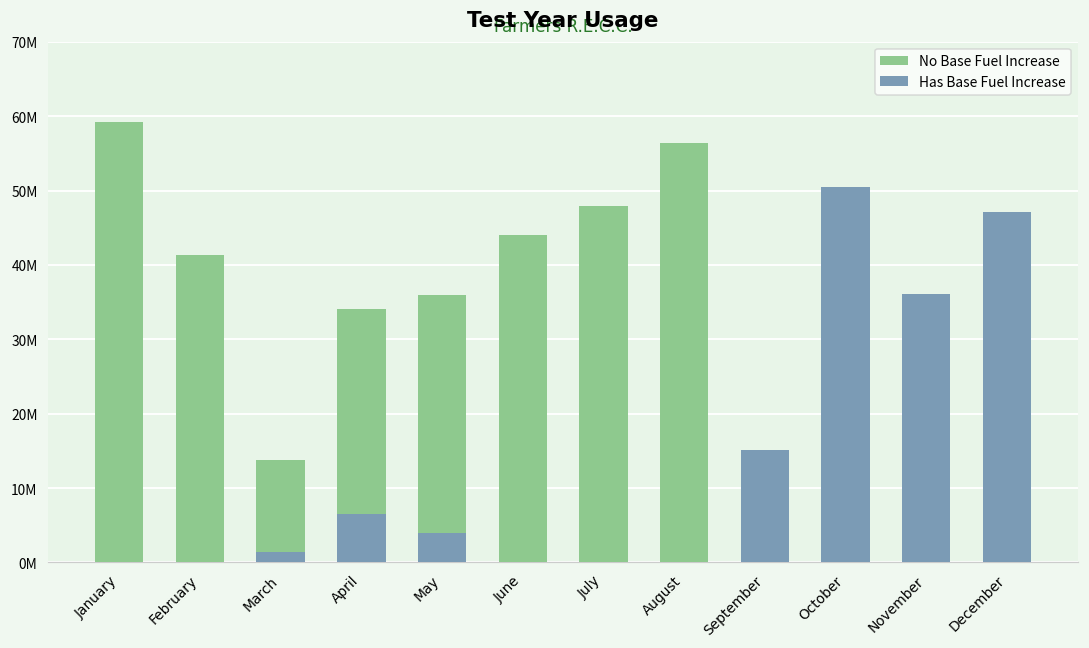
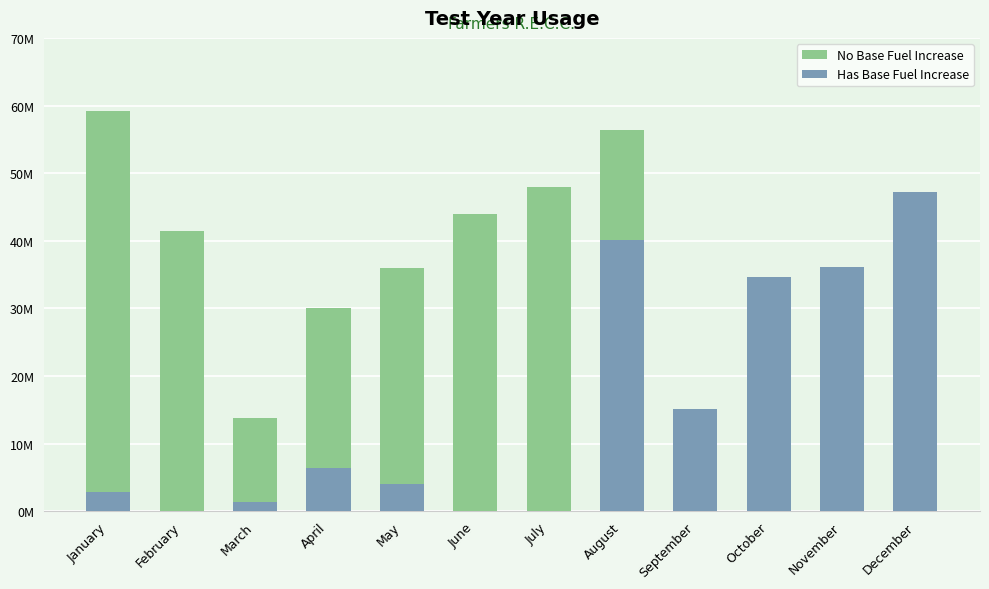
  {
    "No Base Fuel Increase": {
      "January": 59000000,
      "February": 41000000,
      "March": 14000000,
-     "April": 34000000,
+     "April": 30000000,
      "May": 36000000,
      "June": 44000000,
      "July": 48000000,
      "August": 56000000,
      "September": 0,
      "October": 0
    },
    "Has Base Fuel Increase": {
-     "January": 0,
+     "January": 3000000,
      "February": 0,
      "June": 0,
      "July": 0,
-     "August": 0,
+     "August": 40000000,
      "September": 15000000,
-     "October": 50000000,
+     "October": 35000000,
      "November": 36000000,
      "December": 47000000
    }
  }
